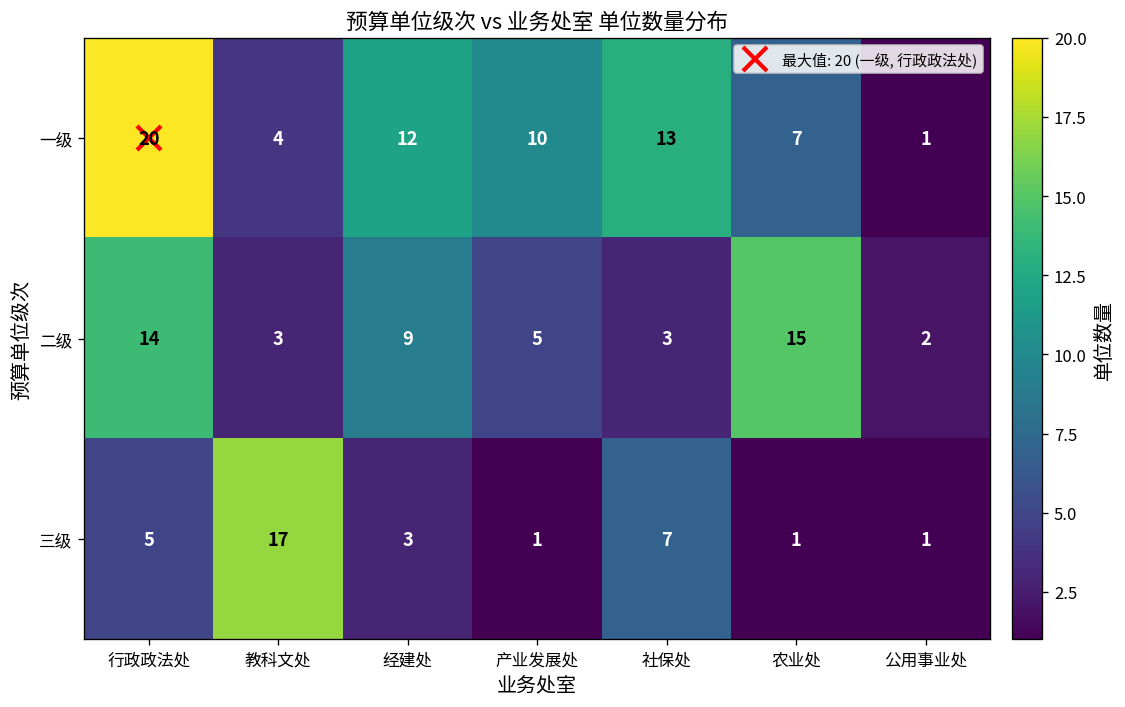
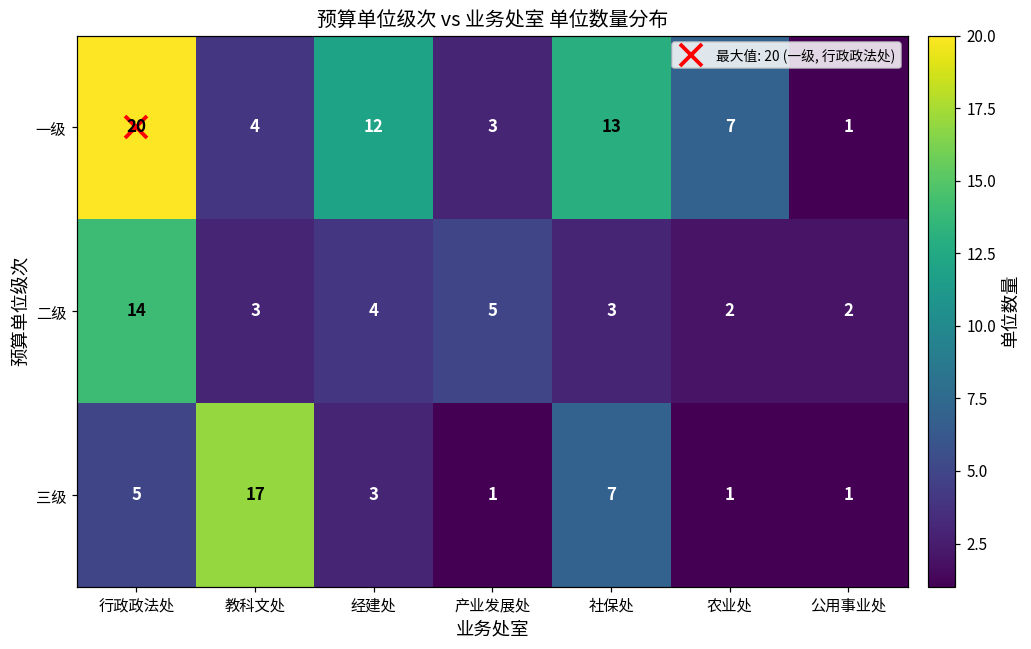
  {
    "一级": {
      "教科文处": 4,
      "经建处": 12,
-     "产业发展处": 10,
+     "产业发展处": 3,
      "社保处": 13,
      "农业处": 7,
      "公用事业处": 1
    },
    "二级": {
      "行政政法处": 14,
      "教科文处": 3,
-     "经建处": 9,
+     "经建处": 4,
      "产业发展处": 5,
      "社保处": 3,
-     "农业处": 15,
+     "农业处": 2,
      "公用事业处": 2
    },
    "三级": {
      "行政政法处": 5,
      "教科文处": 17,
      "经建处": 3,
      "产业发展处": 1,
      "社保处": 7,
      "农业处": 1,
      "公用事业处": 1
    }
  }
